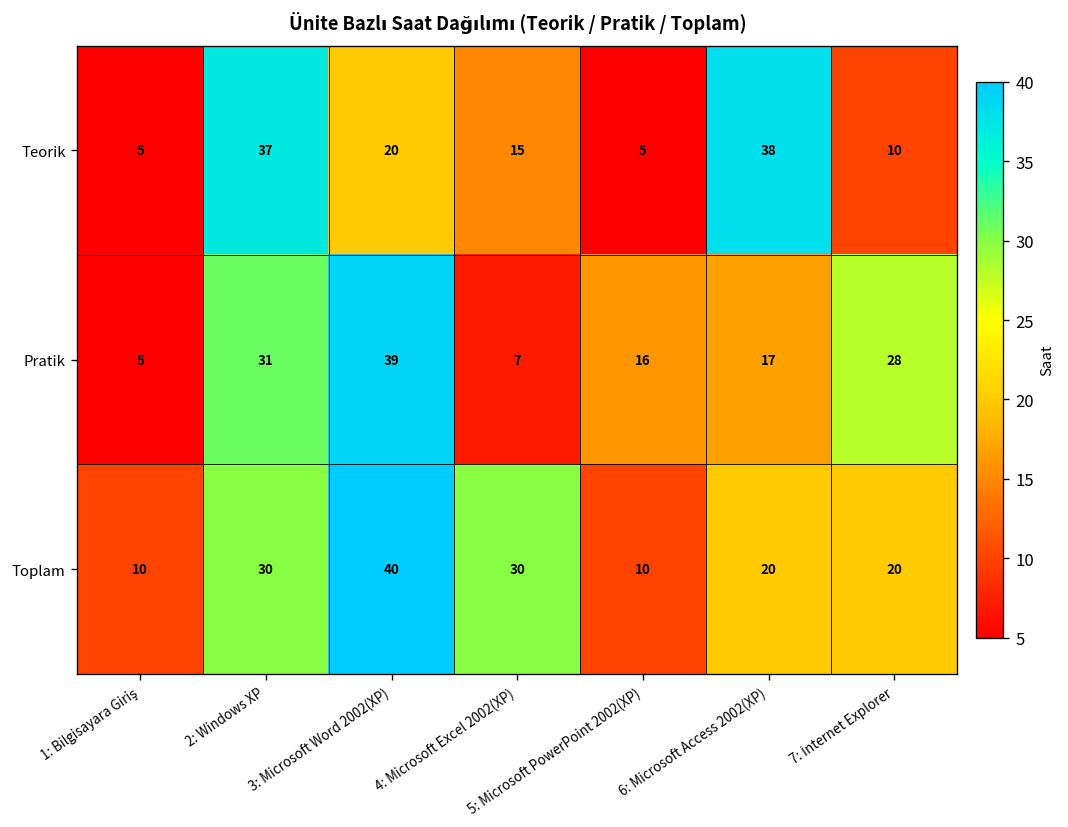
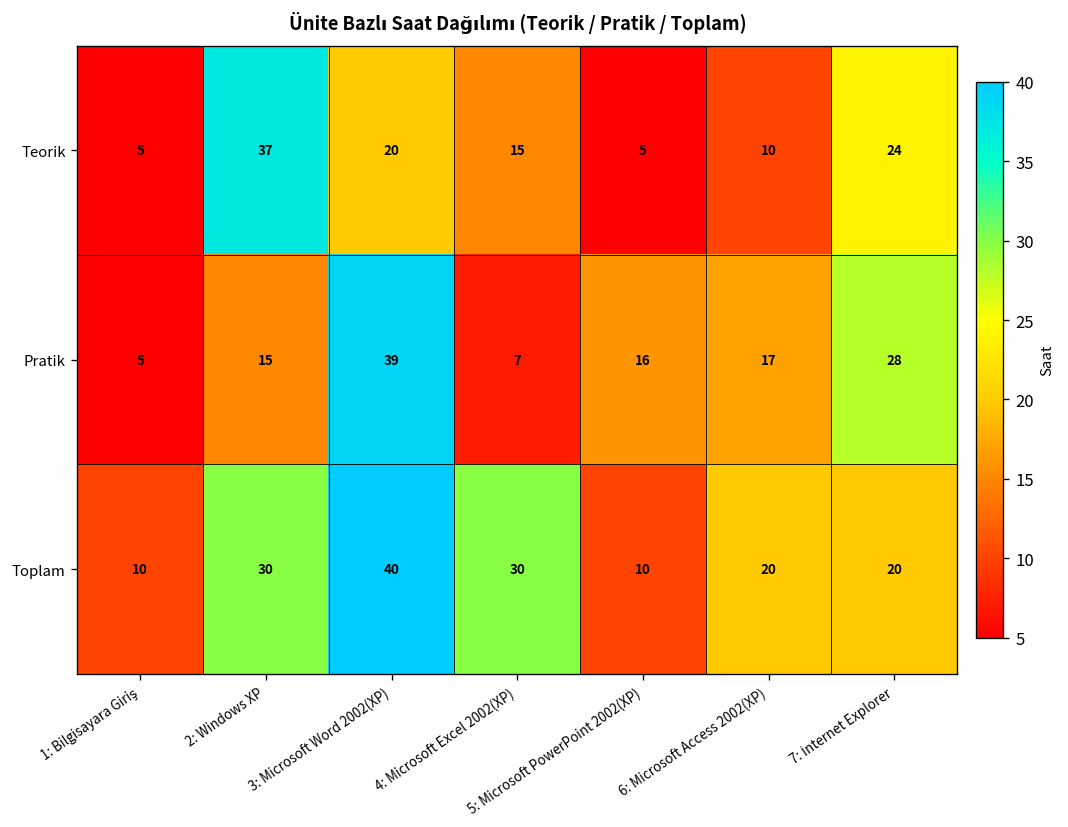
  {
    "Teorik": {
      "1: Bilgisayara Giriş": 5,
      "2: Windows XP": 37,
      "3: Microsoft Word 2002(XP)": 20,
      "4: Microsoft Excel 2002(XP)": 15,
      "5: Microsoft PowerPoint 2002(XP)": 5,
-     "6: Microsoft Access 2002(XP)": 38,
-     "7: İnternet Explorer": 10
+     "6: Microsoft Access 2002(XP)": 10,
+     "7: İnternet Explorer": 24
    },
    "Pratik": {
      "1: Bilgisayara Giriş": 5,
-     "2: Windows XP": 31,
+     "2: Windows XP": 15,
      "3: Microsoft Word 2002(XP)": 39,
      "4: Microsoft Excel 2002(XP)": 7,
      "5: Microsoft PowerPoint 2002(XP)": 16,
      "6: Microsoft Access 2002(XP)": 17,
      "7: İnternet Explorer": 28
    },
    "Toplam": {
      "1: Bilgisayara Giriş": 10,
      "2: Windows XP": 30,
      "3: Microsoft Word 2002(XP)": 40,
      "4: Microsoft Excel 2002(XP)": 30,
      "5: Microsoft PowerPoint 2002(XP)": 10,
      "6: Microsoft Access 2002(XP)": 20,
      "7: İnternet Explorer": 20
    }
  }
